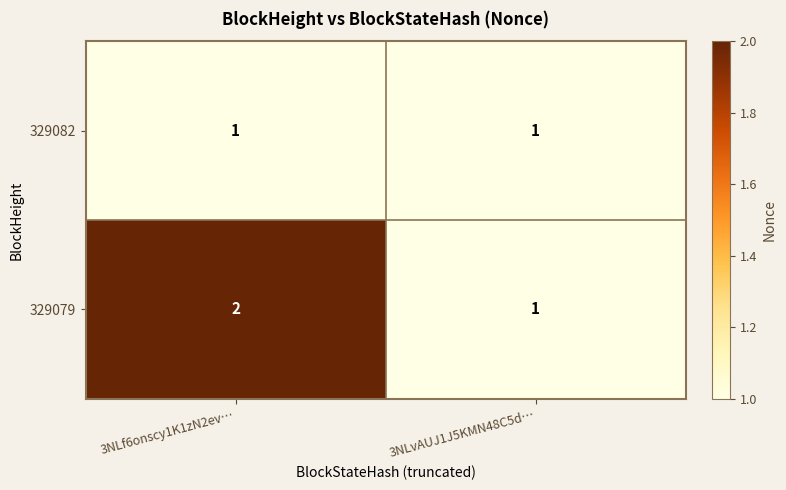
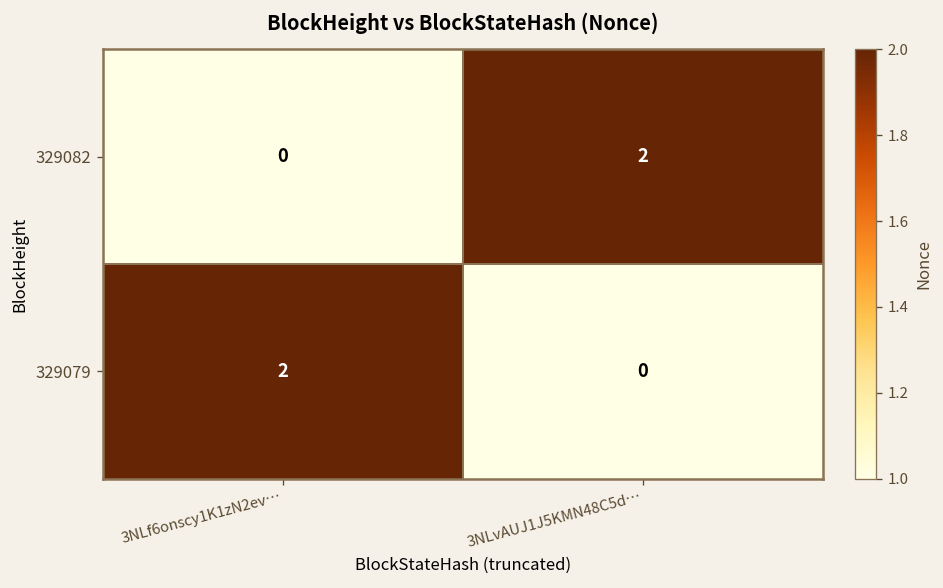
  {
    "329082": {
-     "3NLf6onscy1K1zN2ev…": 1,
-     "3NLvAUJ1J5KMN48C5d…": 1
+     "3NLf6onscy1K1zN2ev…": 0,
+     "3NLvAUJ1J5KMN48C5d…": 2
    },
    "329079": {
      "3NLf6onscy1K1zN2ev…": 2,
-     "3NLvAUJ1J5KMN48C5d…": 1
+     "3NLvAUJ1J5KMN48C5d…": 0
    }
  }
